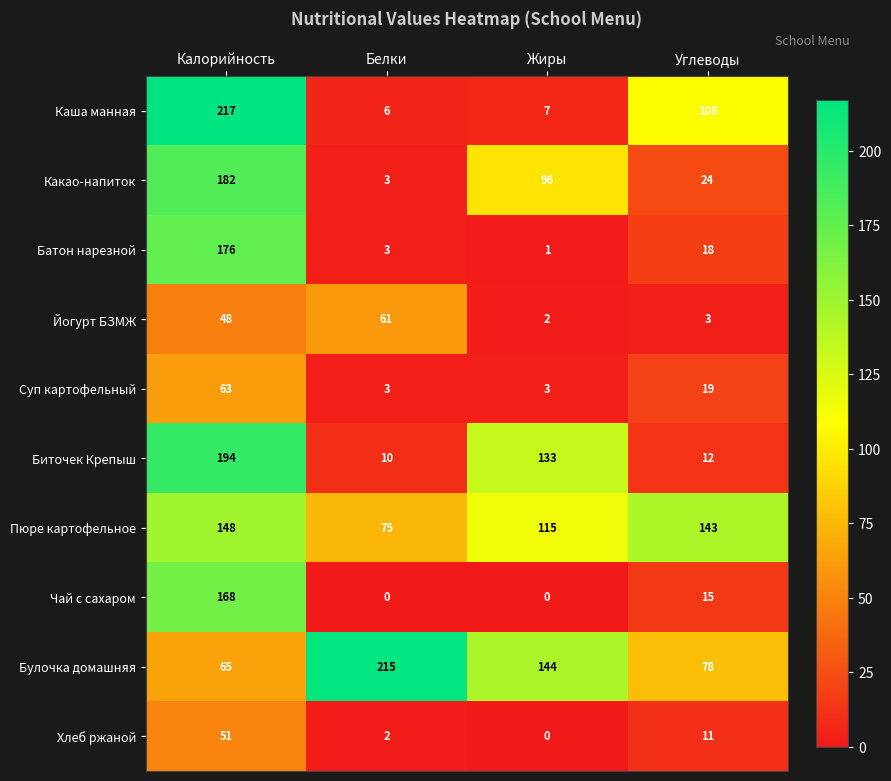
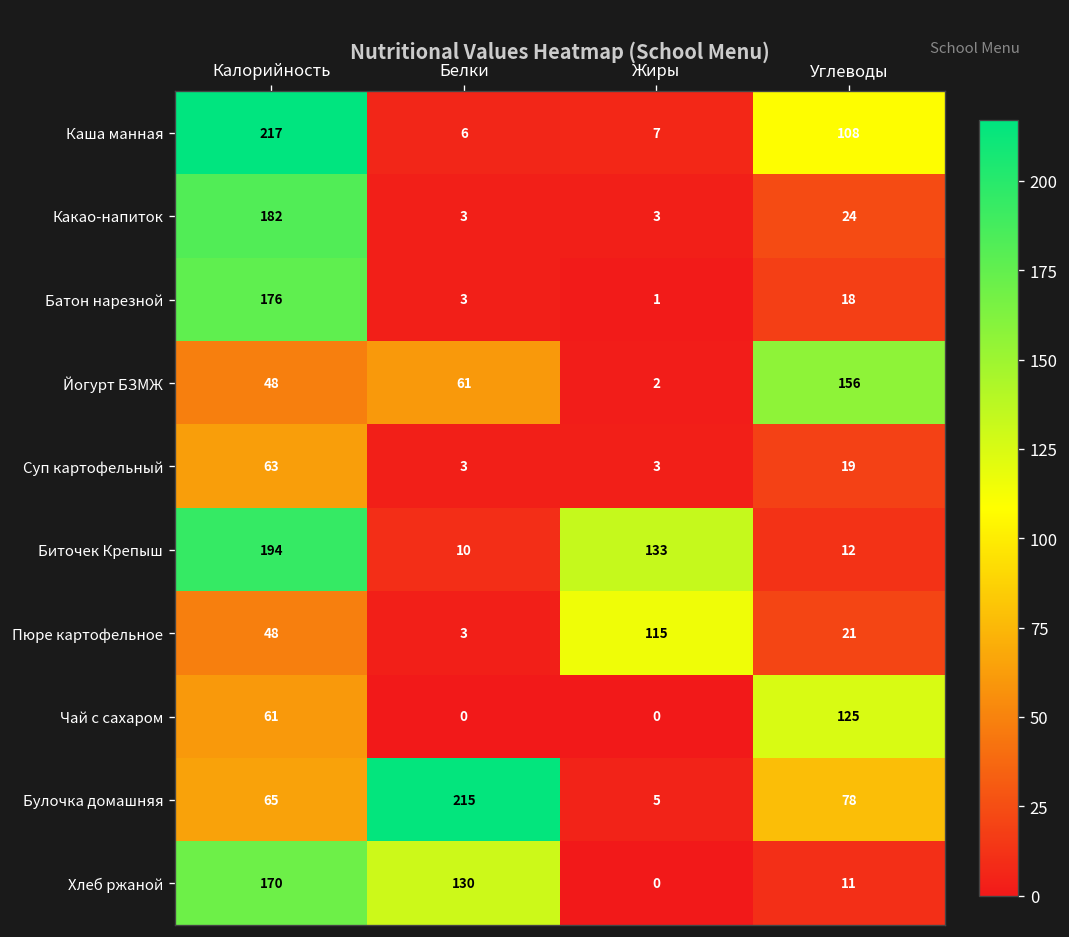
  {
    "Каша манная": {
      "Калорийность": 217,
      "Белки": 6,
      "Жиры": 7,
      "Углеводы": 108
    },
    "Какао-напиток": {
      "Калорийность": 182,
      "Белки": 3,
-     "Жиры": 96,
+     "Жиры": 3,
      "Углеводы": 24
    },
    "Батон нарезной": {
      "Калорийность": 176,
      "Белки": 3,
      "Жиры": 1,
      "Углеводы": 18
    },
    "Йогурт БЗМЖ": {
      "Калорийность": 48,
      "Белки": 61,
      "Жиры": 2,
-     "Углеводы": 3
+     "Углеводы": 156
    },
    "Суп картофельный": {
      "Калорийность": 63,
      "Белки": 3,
      "Жиры": 3,
      "Углеводы": 19
    },
    "Биточек Крепыш": {
      "Калорийность": 194,
      "Белки": 10,
      "Жиры": 133,
      "Углеводы": 12
    },
    "Пюре картофельное": {
-     "Калорийность": 148,
-     "Белки": 75,
+     "Калорийность": 48,
+     "Белки": 3,
      "Жиры": 115,
-     "Углеводы": 143
+     "Углеводы": 21
    },
    "Чай с сахаром": {
-     "Калорийность": 168,
+     "Калорийность": 61,
      "Белки": 0,
      "Жиры": 0,
-     "Углеводы": 15
+     "Углеводы": 125
    },
    "Булочка домашняя": {
      "Калорийность": 65,
      "Белки": 215,
-     "Жиры": 144,
+     "Жиры": 5,
      "Углеводы": 78
    },
    "Хлеб ржаной": {
-     "Калорийность": 51,
-     "Белки": 2,
+     "Калорийность": 170,
+     "Белки": 130,
      "Жиры": 0,
      "Углеводы": 11
    }
  }
